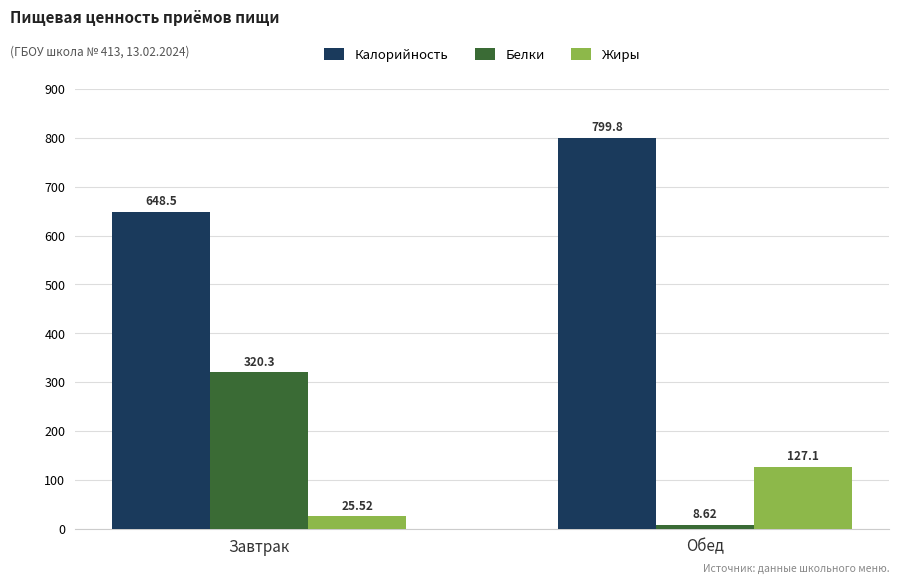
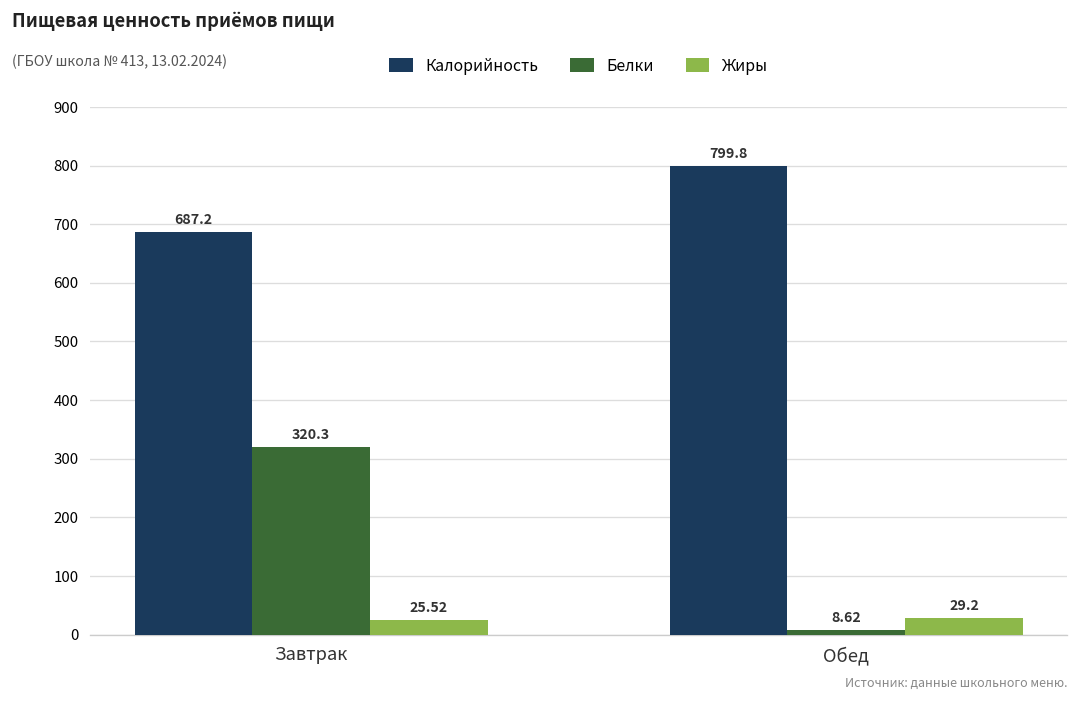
  {
    "Калорийность": {
-     "Завтрак": 648.5,
+     "Завтрак": 687.2,
      "Обед": 799.8
    },
    "Белки": {
      "Завтрак": 320.3,
      "Обед": 8.62
    },
    "Жиры": {
      "Завтрак": 25.52,
-     "Обед": 127.1
+     "Обед": 29.2
    }
  }
